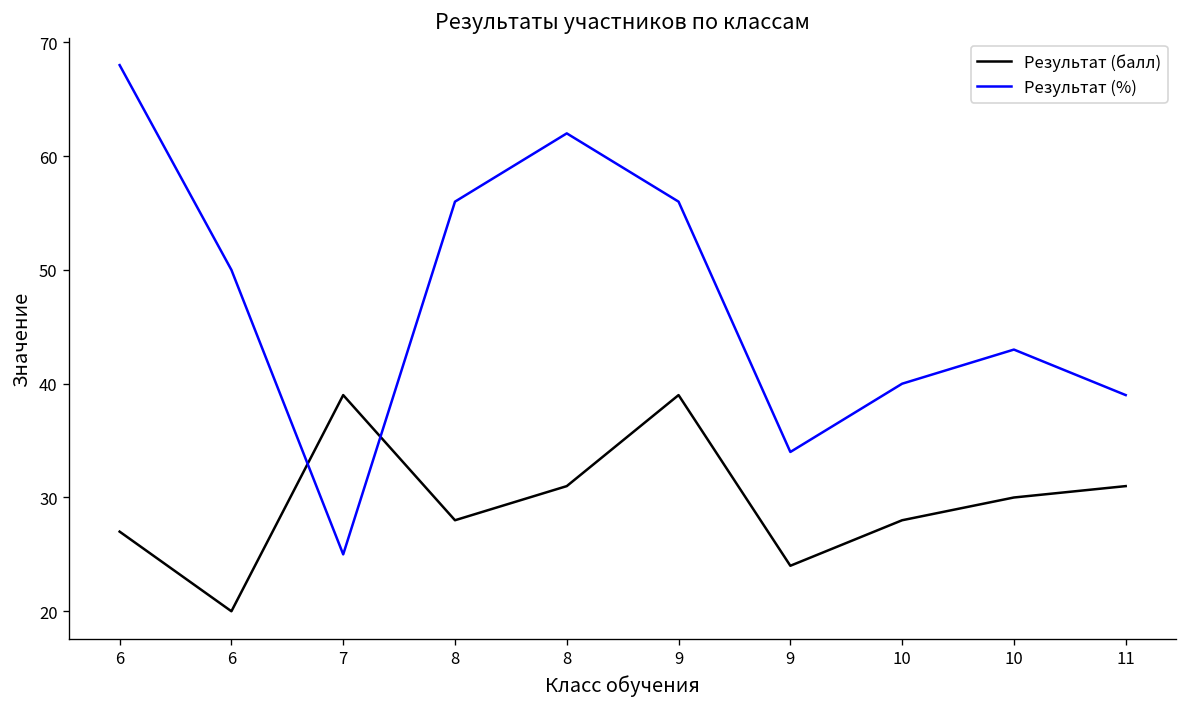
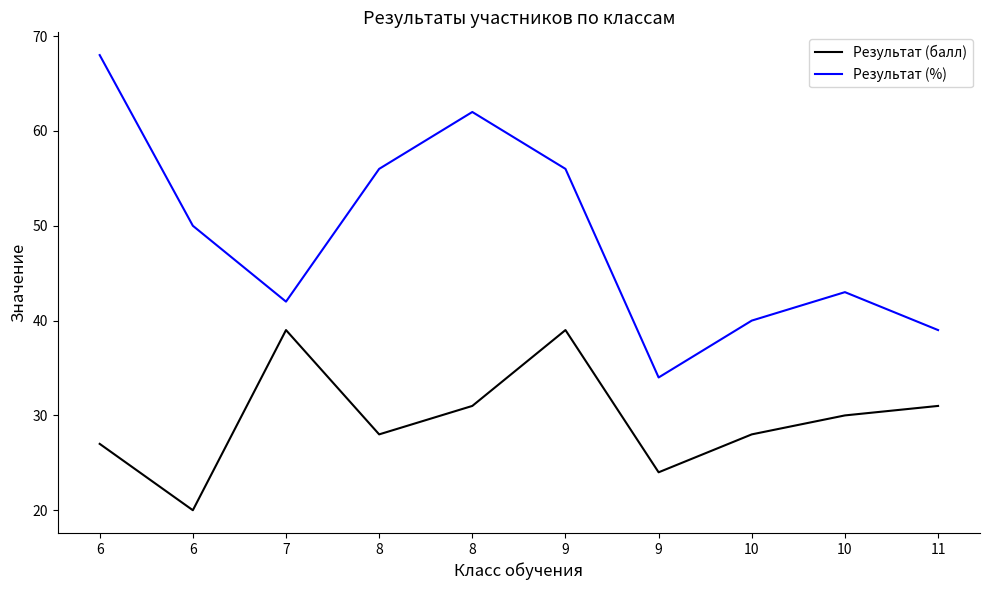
  {
    "Результат (балл)": {
      "7": 39,
      "11": 31
    },
    "Результат (%)": {
-     "7": 25,
+     "7": 42,
      "11": 39
    }
  }
